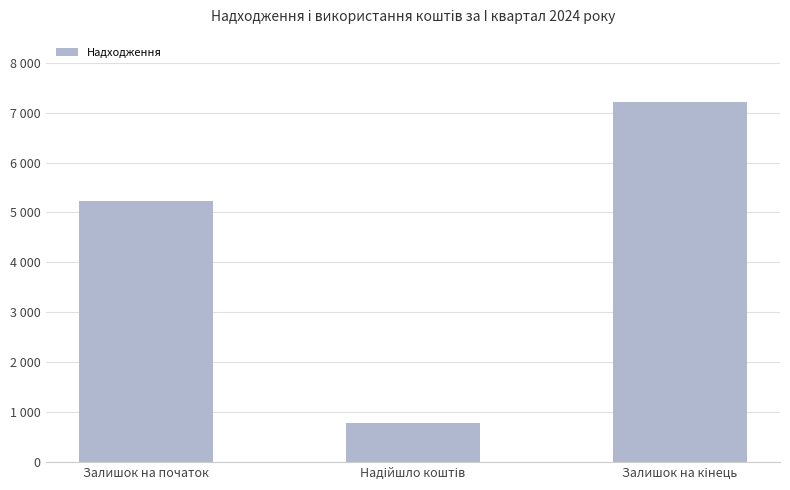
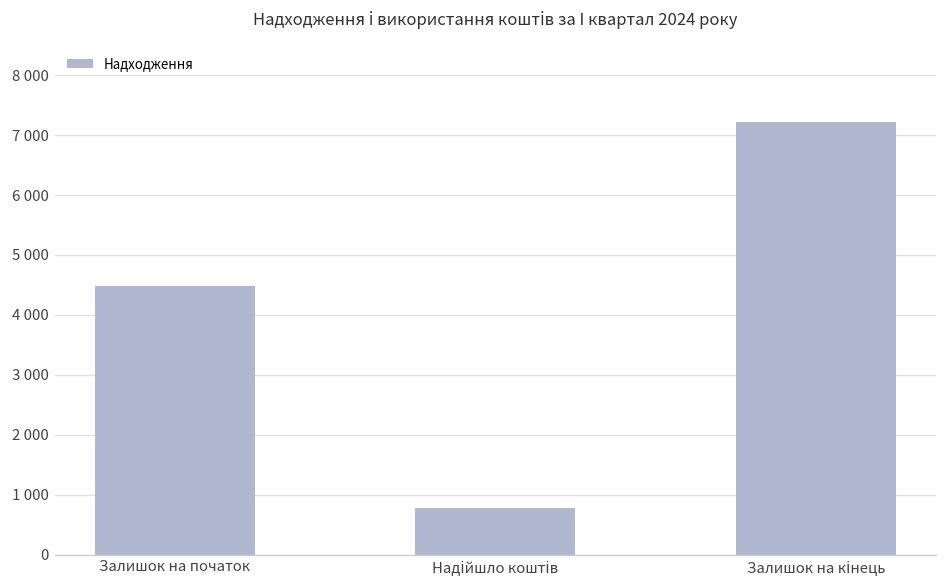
  {
-   "Залишок на початок": 5200,
+   "Залишок на початок": 4500,
    "Надійшло коштів": 800,
    "Залишок на кінець": 7200
  }
